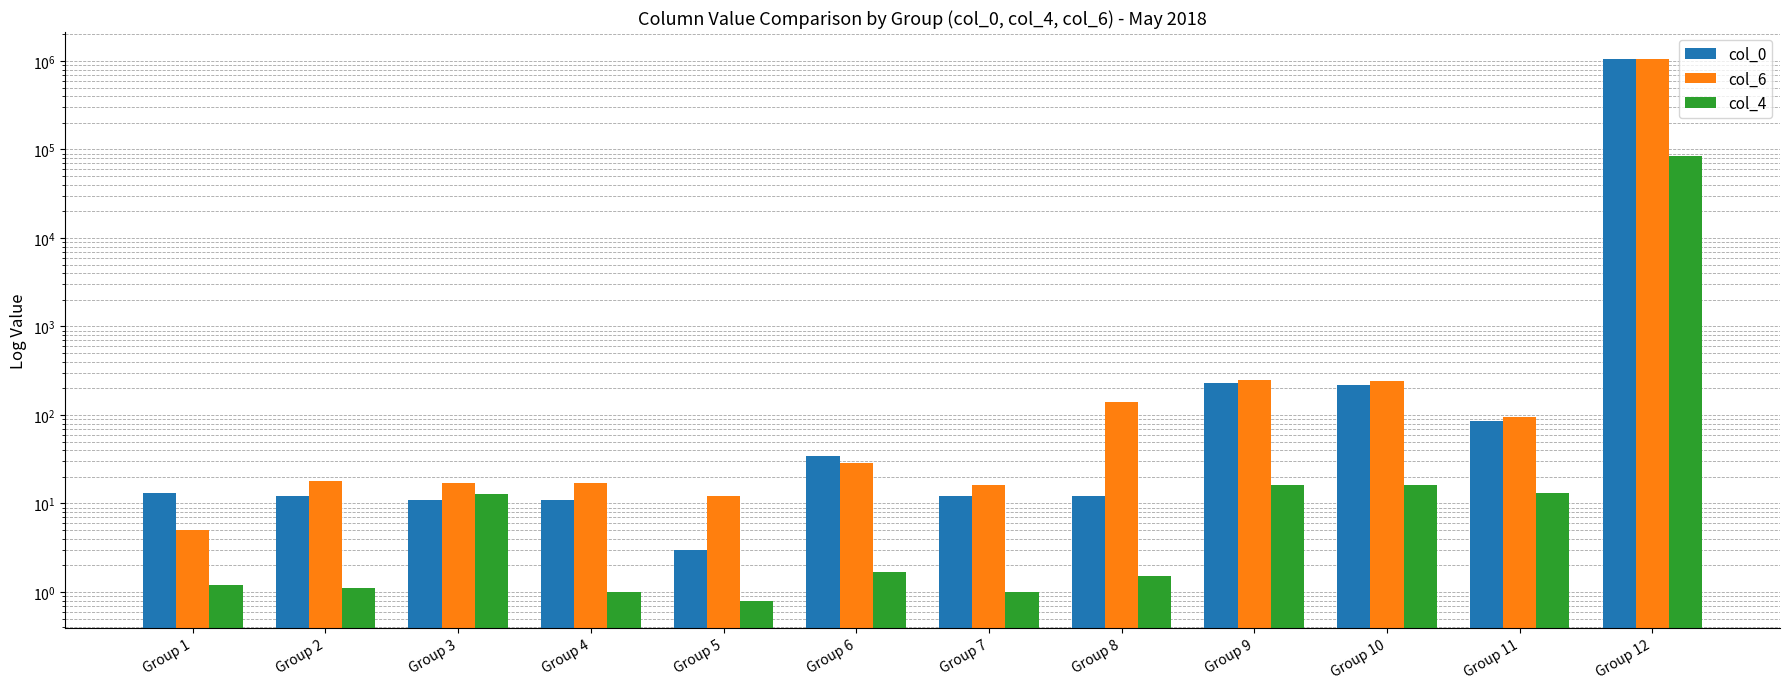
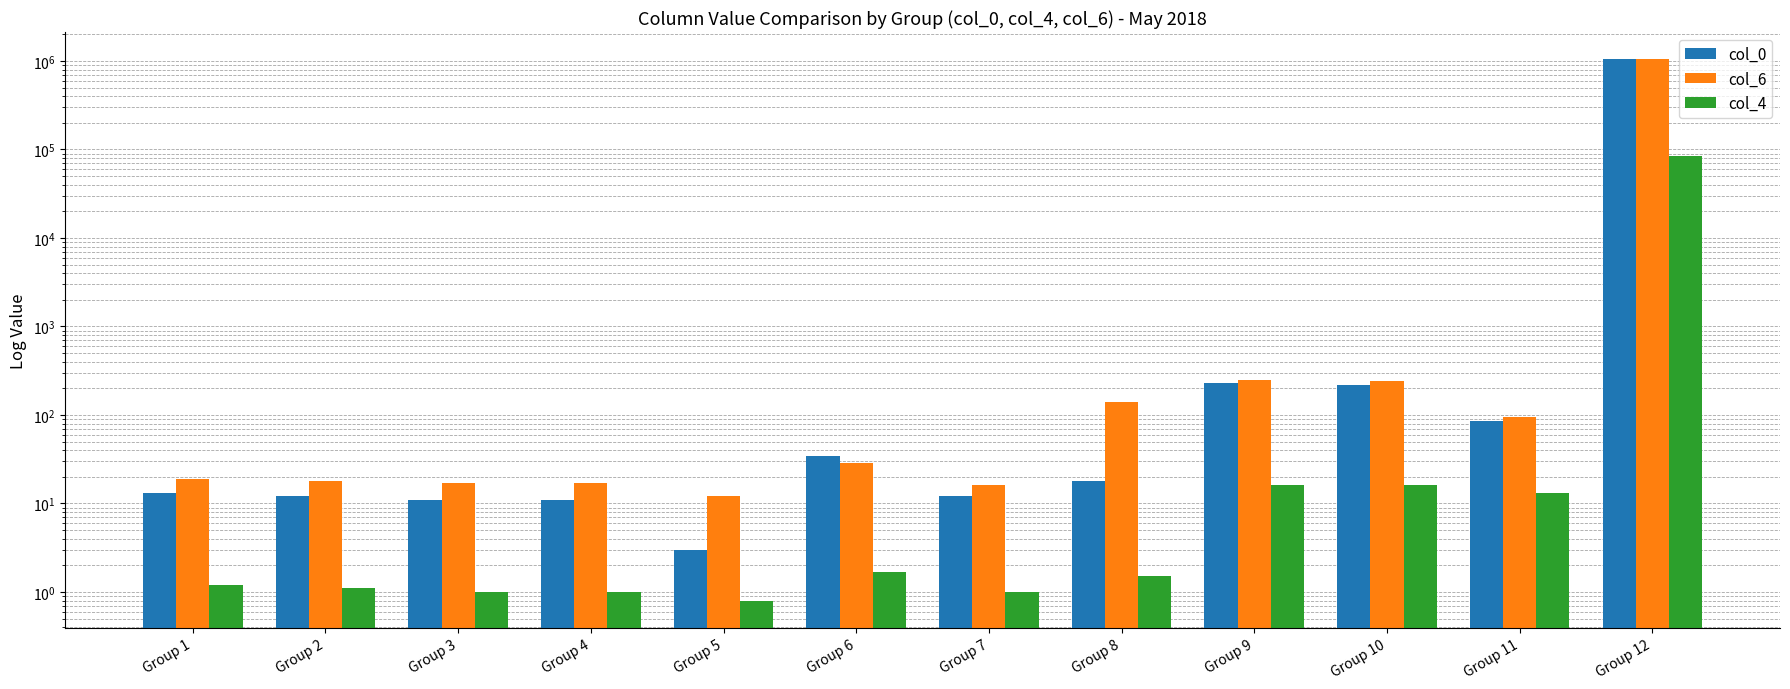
  {
    "col_0": {
      "Group 1": 13,
      "Group 2": 12,
      "Group 3": 11,
      "Group 4": 11,
      "Group 5": 3,
      "Group 6": 34,
      "Group 7": 12,
-     "Group 8": 12,
+     "Group 8": 18,
      "Group 9": 230,
      "Group 10": 220,
      "Group 11": 90,
      "Group 12": 1100000
    },
    "col_6": {
-     "Group 1": 5,
+     "Group 1": 19,
      "Group 2": 18,
      "Group 3": 17,
      "Group 4": 17,
      "Group 5": 12,
      "Group 6": 29,
      "Group 7": 16,
      "Group 8": 140,
      "Group 9": 250,
      "Group 10": 240,
      "Group 11": 100,
      "Group 12": 1100000
    },
    "col_4": {
      "Group 1": 1.2,
      "Group 2": 1.1,
-     "Group 3": 13,
+     "Group 3": 1.0,
      "Group 4": 1.0,
      "Group 5": 0.8,
      "Group 6": 1.7,
      "Group 7": 1.0,
      "Group 8": 1.5,
      "Group 9": 16,
      "Group 10": 16,
      "Group 11": 13,
      "Group 12": 90000
    }
  }
